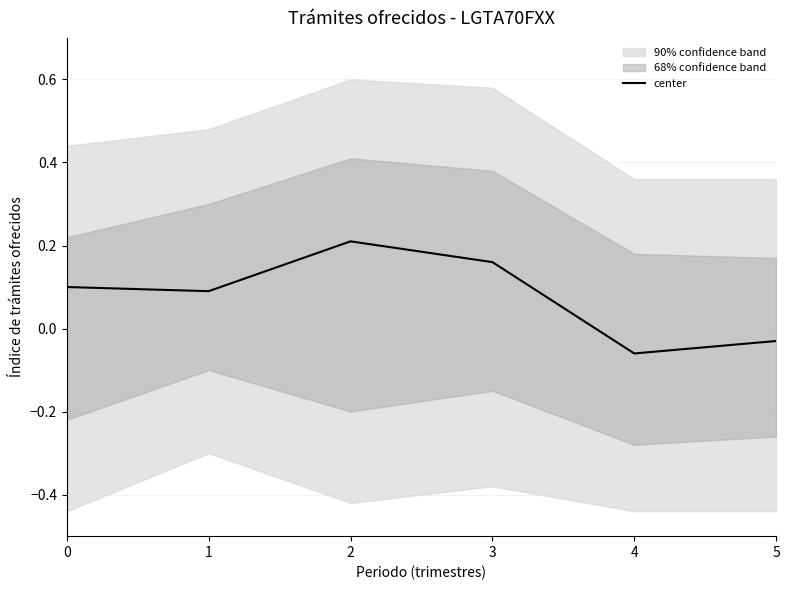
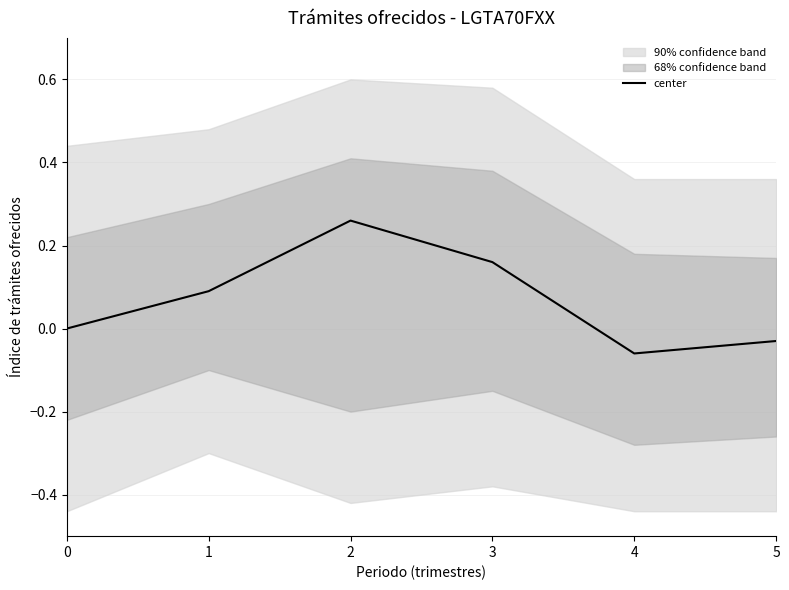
  {
    "center": {
-     "0": 0.1,
+     "0": 0.0,
      "1": 0.09,
-     "2": 0.21,
+     "2": 0.26,
      "3": 0.16,
      "4": -0.06,
      "5": -0.03
    }
  }
